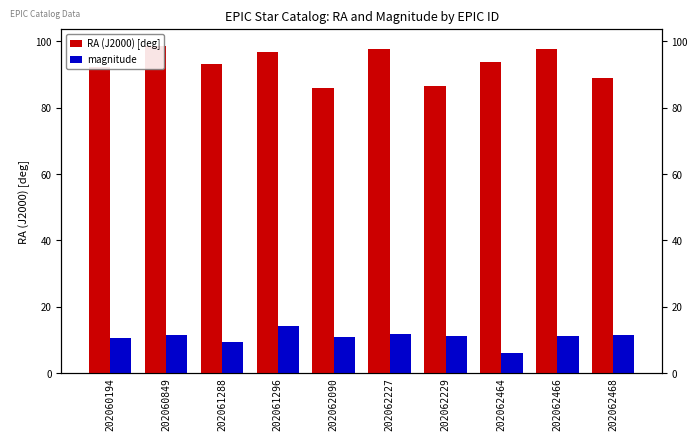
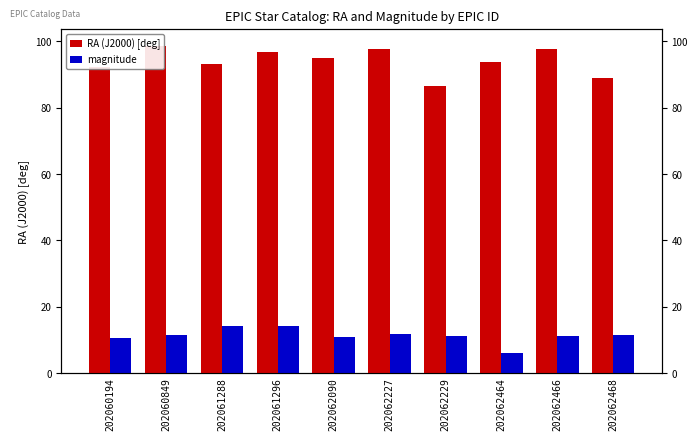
  {
    "RA (J2000) [deg]": {
      "202061288": 93,
      "202061296": 97,
-     "202062090": 86,
+     "202062090": 95,
      "202062227": 98,
      "202062229": 87,
      "202062464": 94,
      "202062466": 98,
      "202062468": 89
    },
    "magnitude": {
      "202060194": 11,
      "202060849": 12,
-     "202061288": 10,
+     "202061288": 14,
      "202061296": 14,
      "202062090": 11,
      "202062227": 12,
      "202062229": 11,
      "202062464": 6,
      "202062466": 11,
      "202062468": 11
    }
  }
